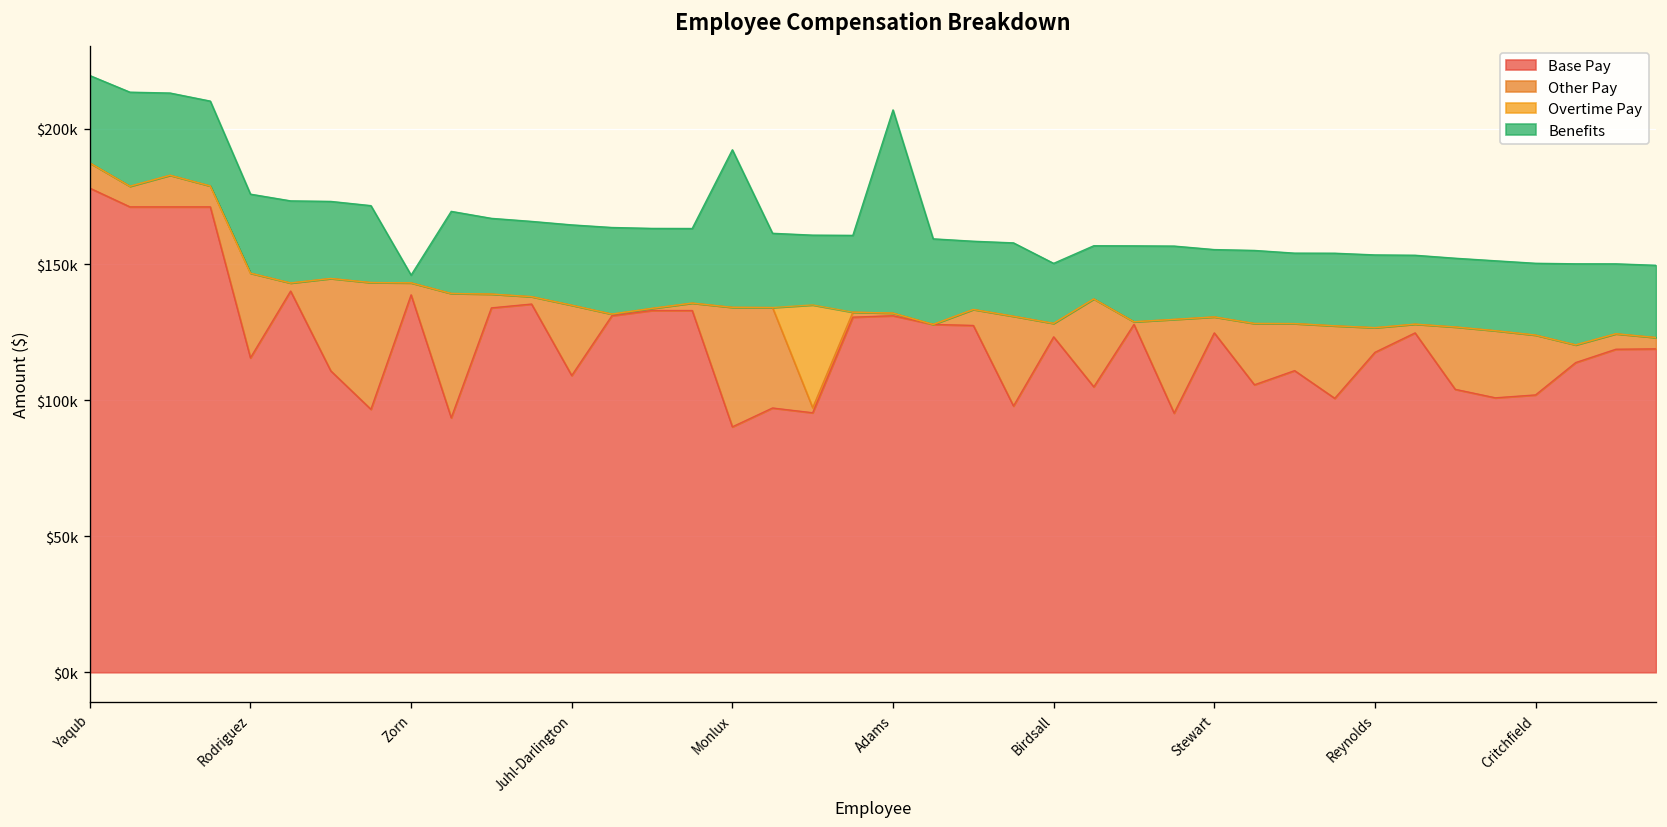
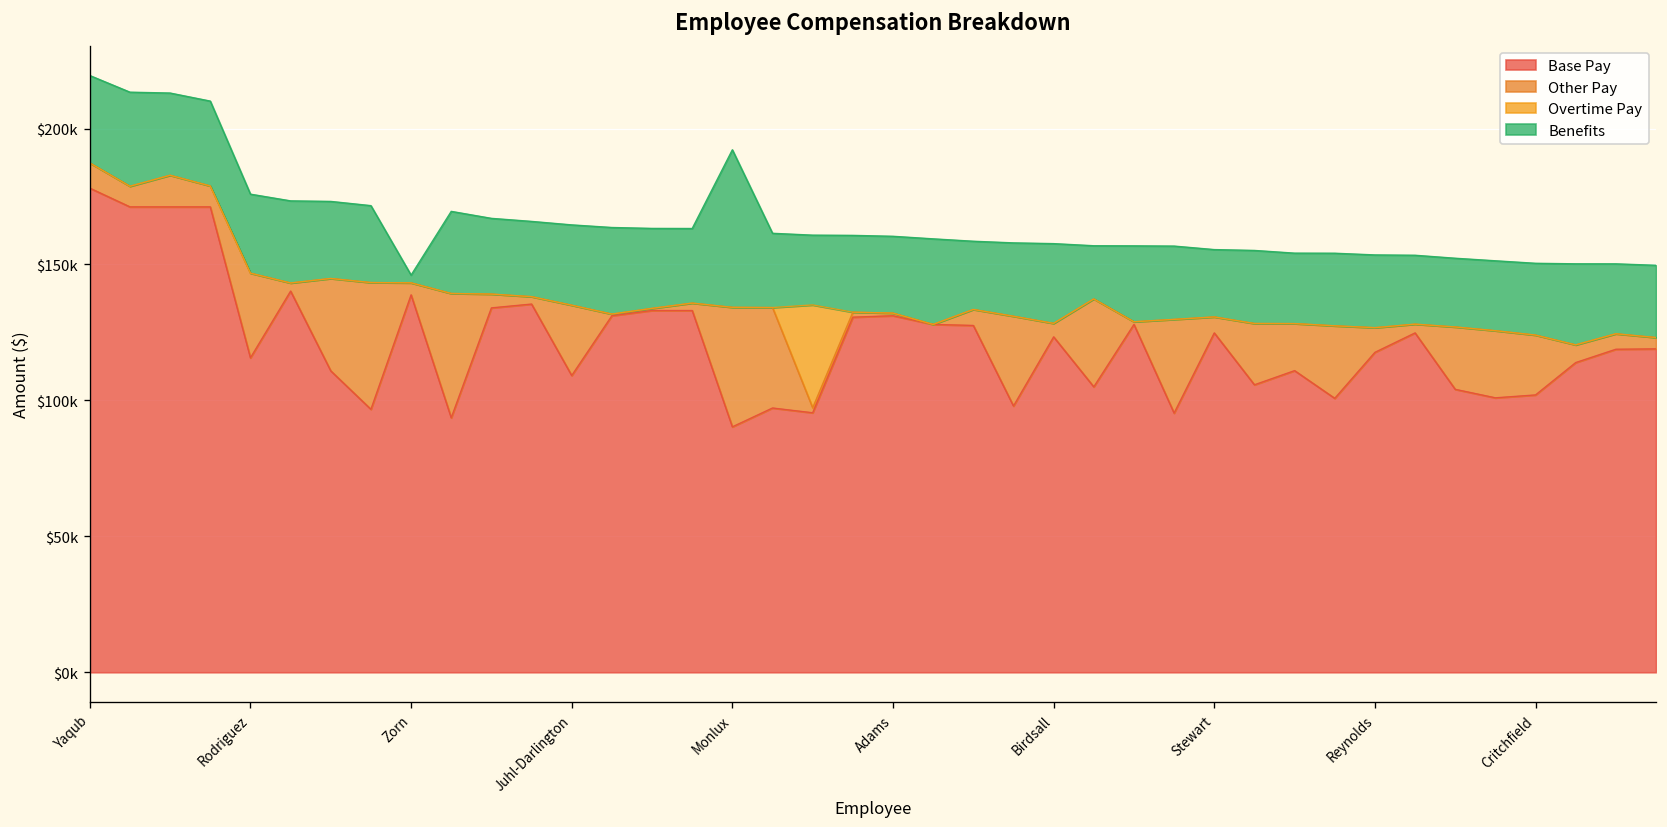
  {
    "Benefits": {
      "Yaqub": "$32000",
      "Rodriguez": "$29000",
      "Zorn": "$3000",
      "Juhl-Darlington": "$30000",
      "Monlux": "$58000",
-     "Adams": "$75000",
-     "Birdsall": "$22000",
+     "Adams": "$28000",
+     "Birdsall": "$29000",
      "Stewart": "$25000",
      "Reynolds": "$27000",
      "Critchfield": "$26000"
    }
  }
